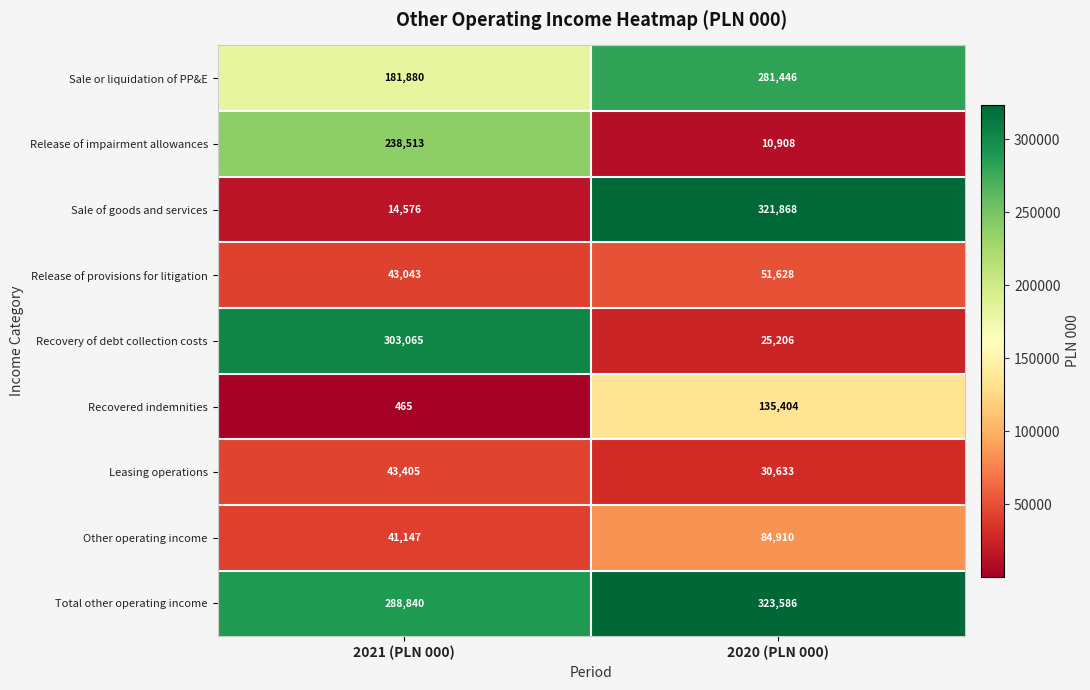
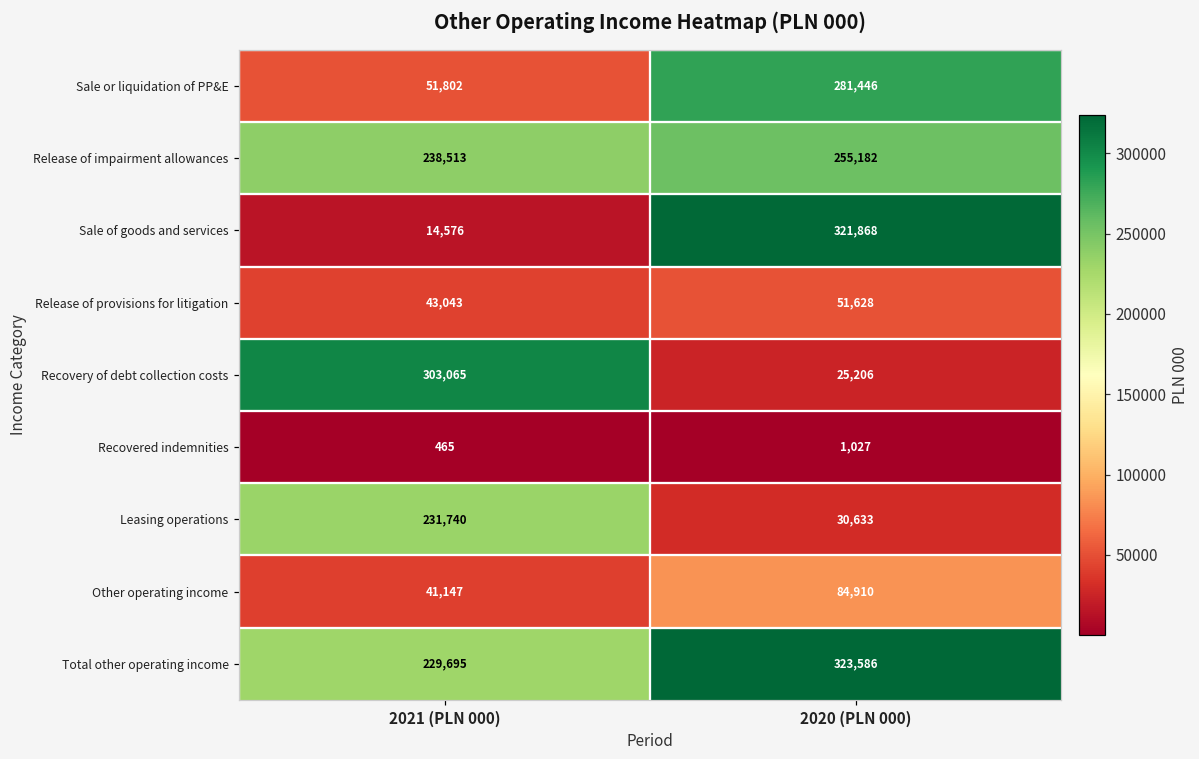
  {
    "Sale or liquidation of PP&E": {
-     "2021 (PLN 000)": "181,880",
+     "2021 (PLN 000)": "51,802",
      "2020 (PLN 000)": "281,446"
    },
    "Release of impairment allowances": {
      "2021 (PLN 000)": "238,513",
-     "2020 (PLN 000)": "10,908"
+     "2020 (PLN 000)": "255,182"
    },
    "Sale of goods and services": {
      "2021 (PLN 000)": "14,576",
      "2020 (PLN 000)": "321,868"
    },
    "Release of provisions for litigation": {
      "2021 (PLN 000)": "43,043",
      "2020 (PLN 000)": "51,628"
    },
    "Recovery of debt collection costs": {
      "2021 (PLN 000)": "303,065",
      "2020 (PLN 000)": "25,206"
    },
    "Recovered indemnities": {
      "2021 (PLN 000)": "465",
-     "2020 (PLN 000)": "135,404"
+     "2020 (PLN 000)": "1,027"
    },
    "Leasing operations": {
-     "2021 (PLN 000)": "43,405",
+     "2021 (PLN 000)": "231,740",
      "2020 (PLN 000)": "30,633"
    },
    "Other operating income": {
      "2021 (PLN 000)": "41,147",
      "2020 (PLN 000)": "84,910"
    },
    "Total other operating income": {
-     "2021 (PLN 000)": "288,840",
+     "2021 (PLN 000)": "229,695",
      "2020 (PLN 000)": "323,586"
    }
  }
